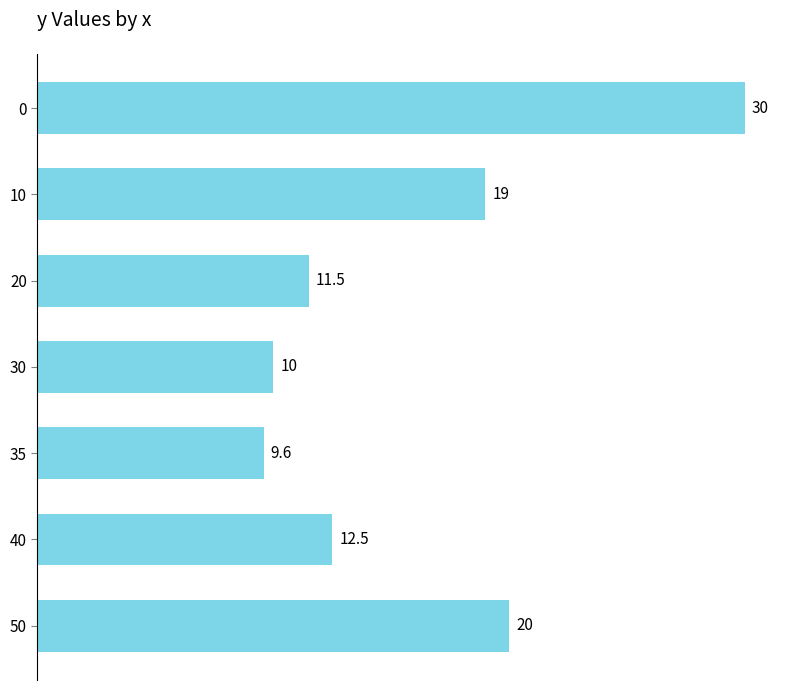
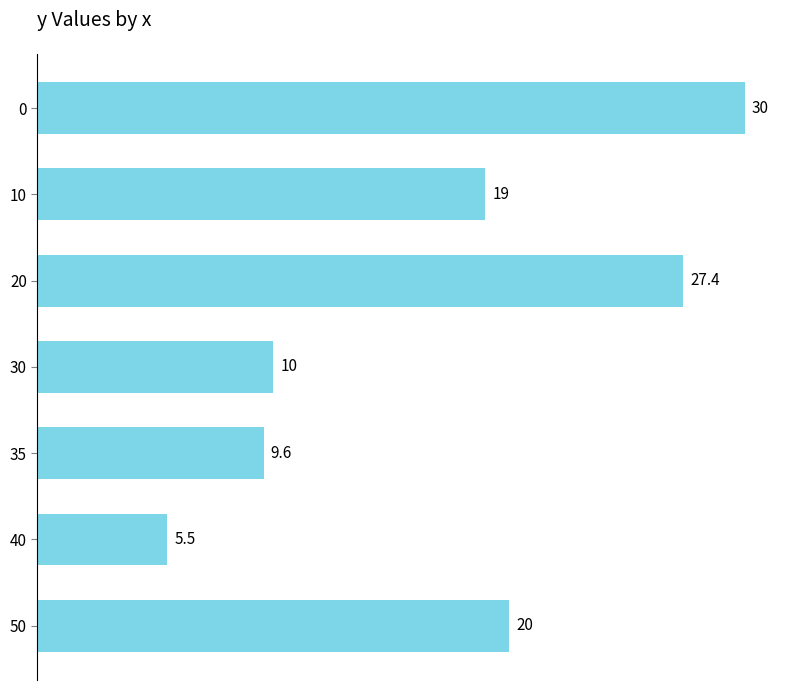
  {
    "0": 30,
    "10": 19,
-   "20": 11.5,
+   "20": 27.4,
    "30": 10,
    "35": 9.6,
-   "40": 12.5,
+   "40": 5.5,
    "50": 20
  }
